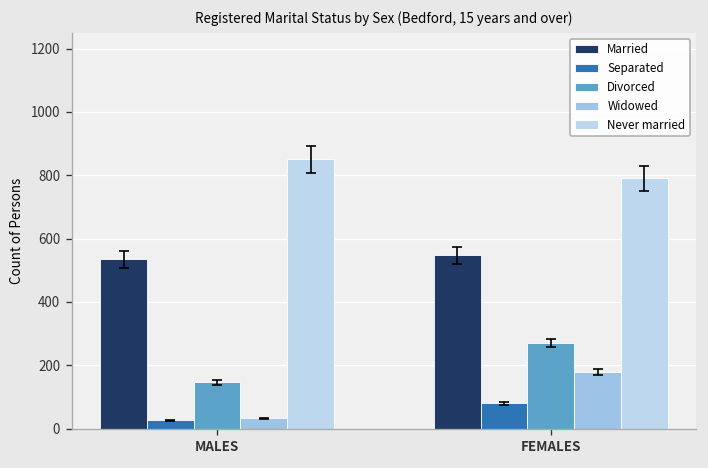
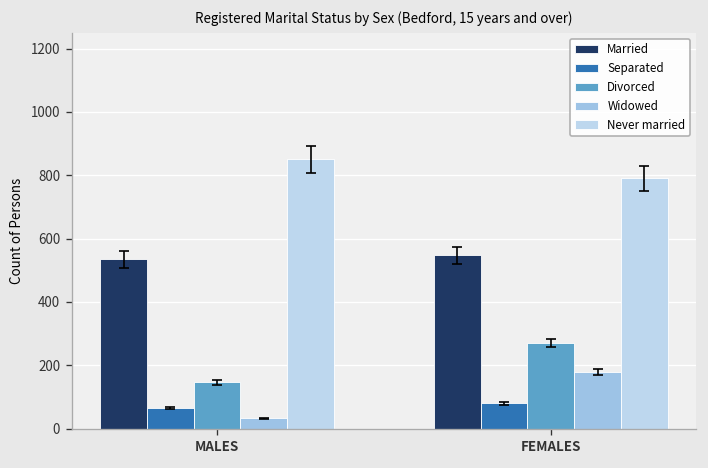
  {
    "Married": {
      "MALES": 530,
      "FEMALES": 550
    },
    "Separated": {
-     "MALES": 30,
+     "MALES": 70,
      "FEMALES": 80
    },
    "Divorced": {
      "MALES": 150,
      "FEMALES": 270
    }
  }
